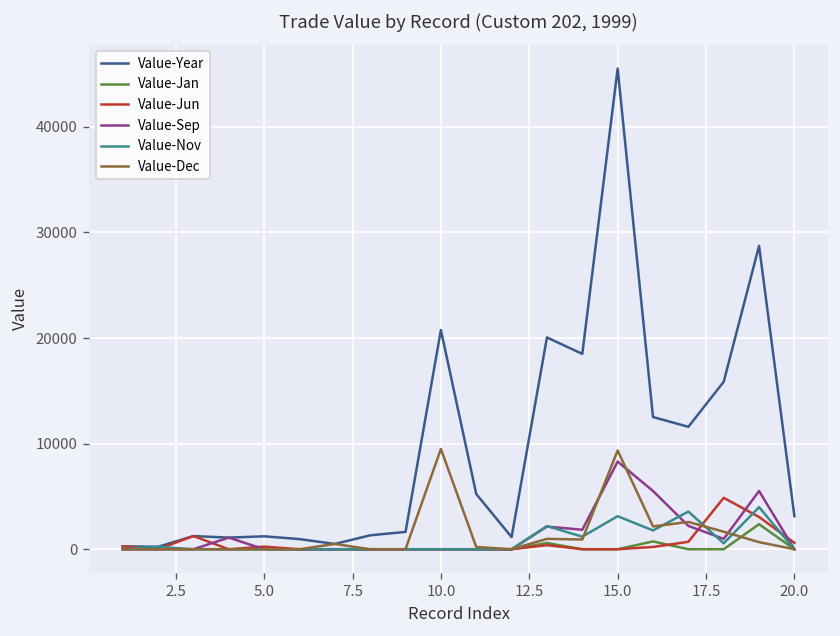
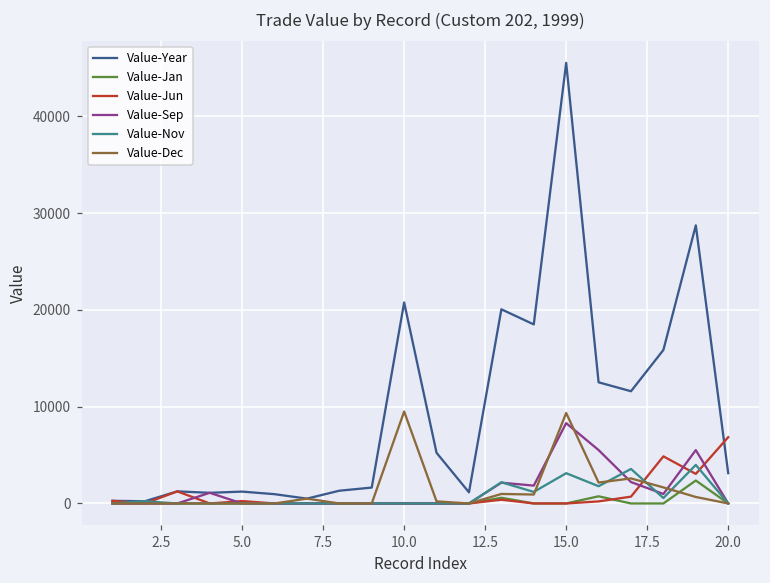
  {
    "Value-Jun": {
-     "20.0": 1000
+     "20.0": 7000
    },
    "Value-Sep": {
      "15.0": 8000
    },
    "Value-Dec": {
      "10.0": 10000,
      "15.0": 9000
    }
  }
